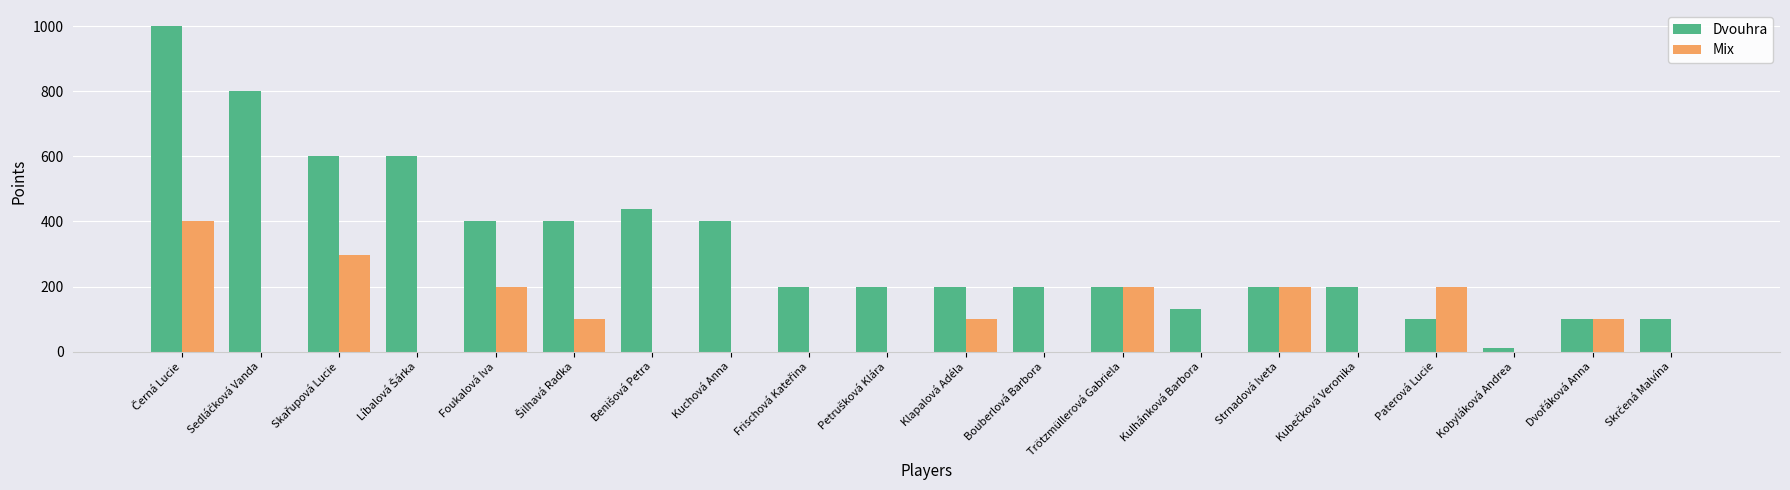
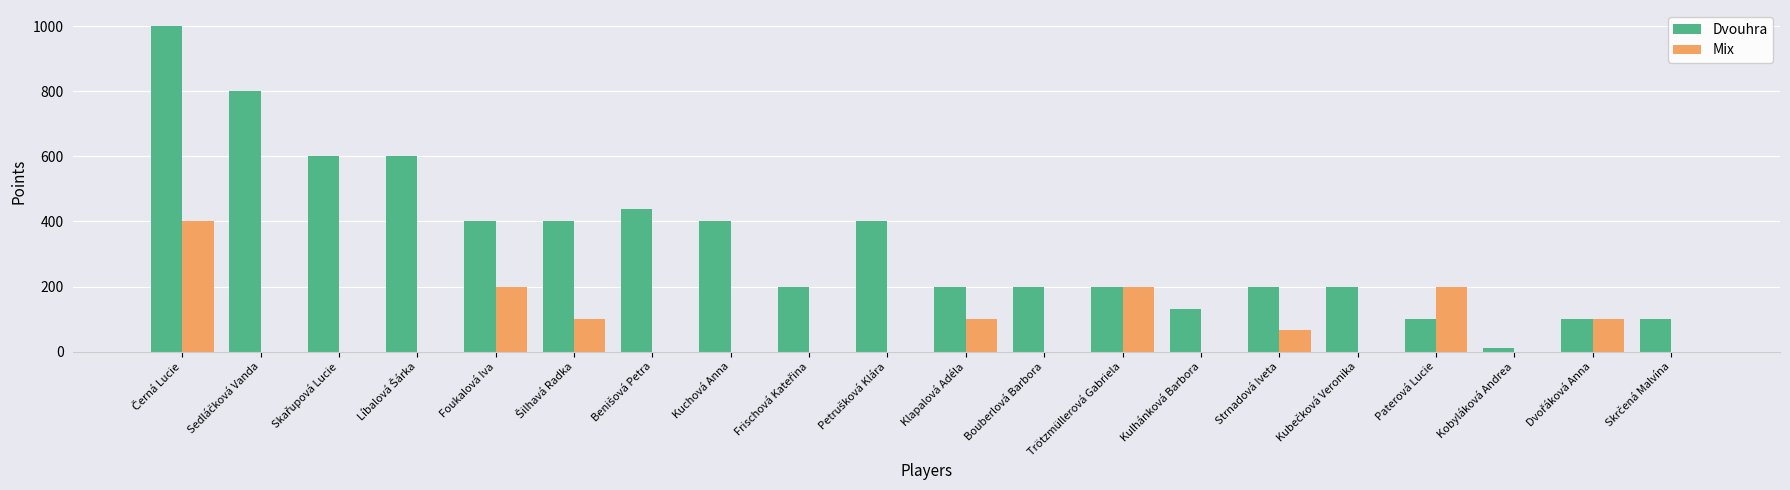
  {
    "Dvouhra": {
      "Černá Lucie": 1000,
      "Sedláčková Vanda": 800,
      "Skařupová Lucie": 600,
      "Líbalová Šárka": 600,
      "Foukalová Iva": 400,
      "Šilhavá Radka": 400,
      "Benišová Petra": 440,
      "Kuchová Anna": 400,
      "Frischová Kateřina": 200,
-     "Petrušková Klára": 200,
+     "Petrušková Klára": 400,
      "Klapalová Adéla": 200,
      "Bouberlová Barbora": 200,
      "Trötzmüllerová Gabriela": 200,
      "Kulhánková Barbora": 130,
      "Strnadová Iveta": 200,
      "Kubečková Veronika": 200,
      "Paterová Lucie": 100,
      "Kobyláková Andrea": 10,
      "Dvořáková Anna": 100,
      "Skrčená Malvína": 100
    },
    "Mix": {
      "Černá Lucie": 400,
      "Sedláčková Vanda": 0,
-     "Skařupová Lucie": 300,
+     "Skařupová Lucie": 0,
      "Líbalová Šárka": 0,
      "Foukalová Iva": 200,
      "Šilhavá Radka": 100,
      "Benišová Petra": 0,
      "Kuchová Anna": 0,
      "Frischová Kateřina": 0,
      "Petrušková Klára": 0,
      "Klapalová Adéla": 100,
      "Bouberlová Barbora": 0,
      "Trötzmüllerová Gabriela": 200,
      "Kulhánková Barbora": 0,
-     "Strnadová Iveta": 200,
+     "Strnadová Iveta": 70,
      "Kubečková Veronika": 0,
      "Paterová Lucie": 200,
      "Kobyláková Andrea": 0,
      "Dvořáková Anna": 100,
      "Skrčená Malvína": 0
    }
  }
